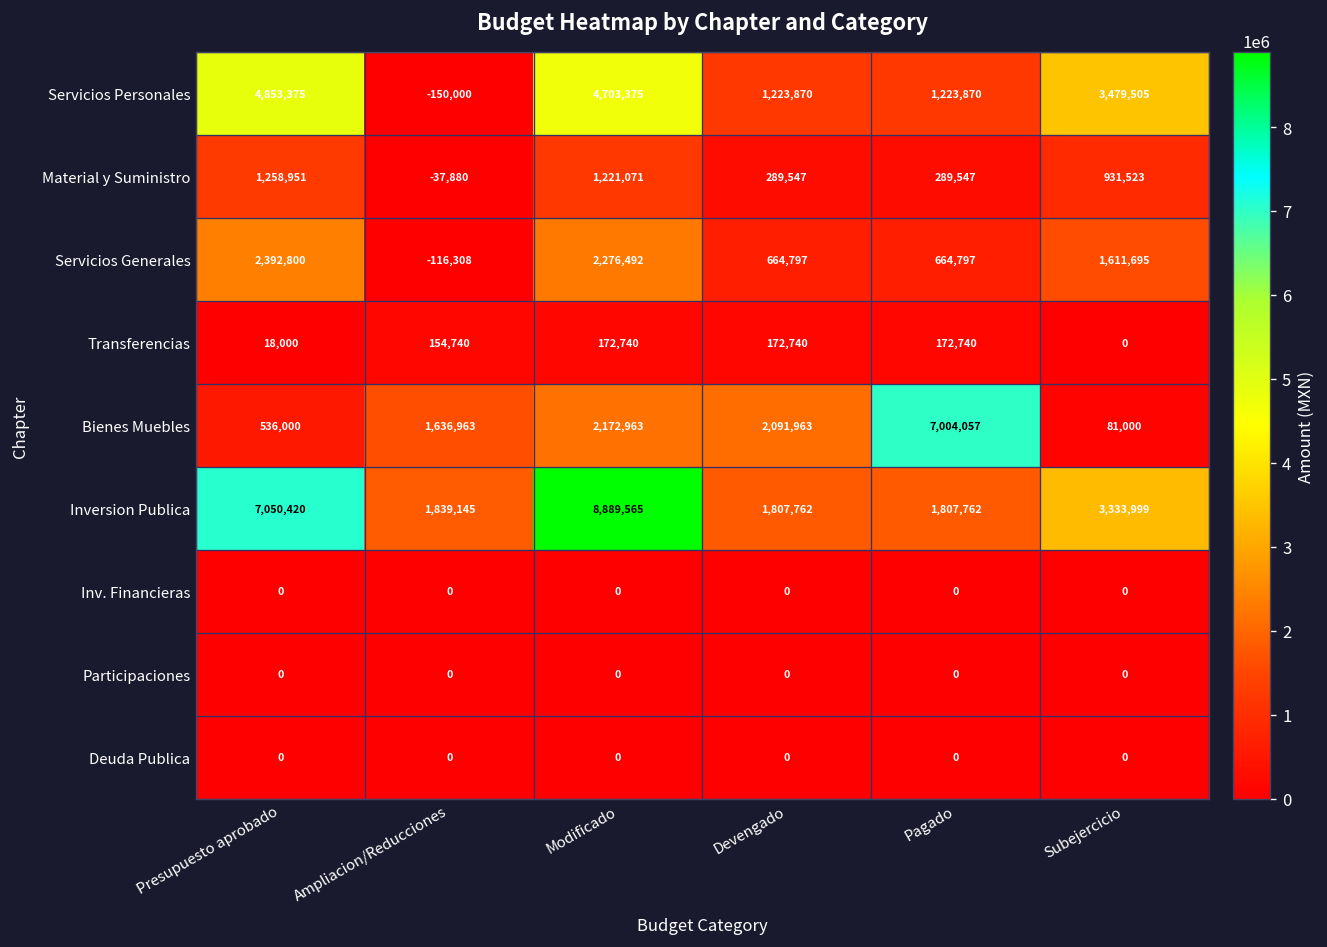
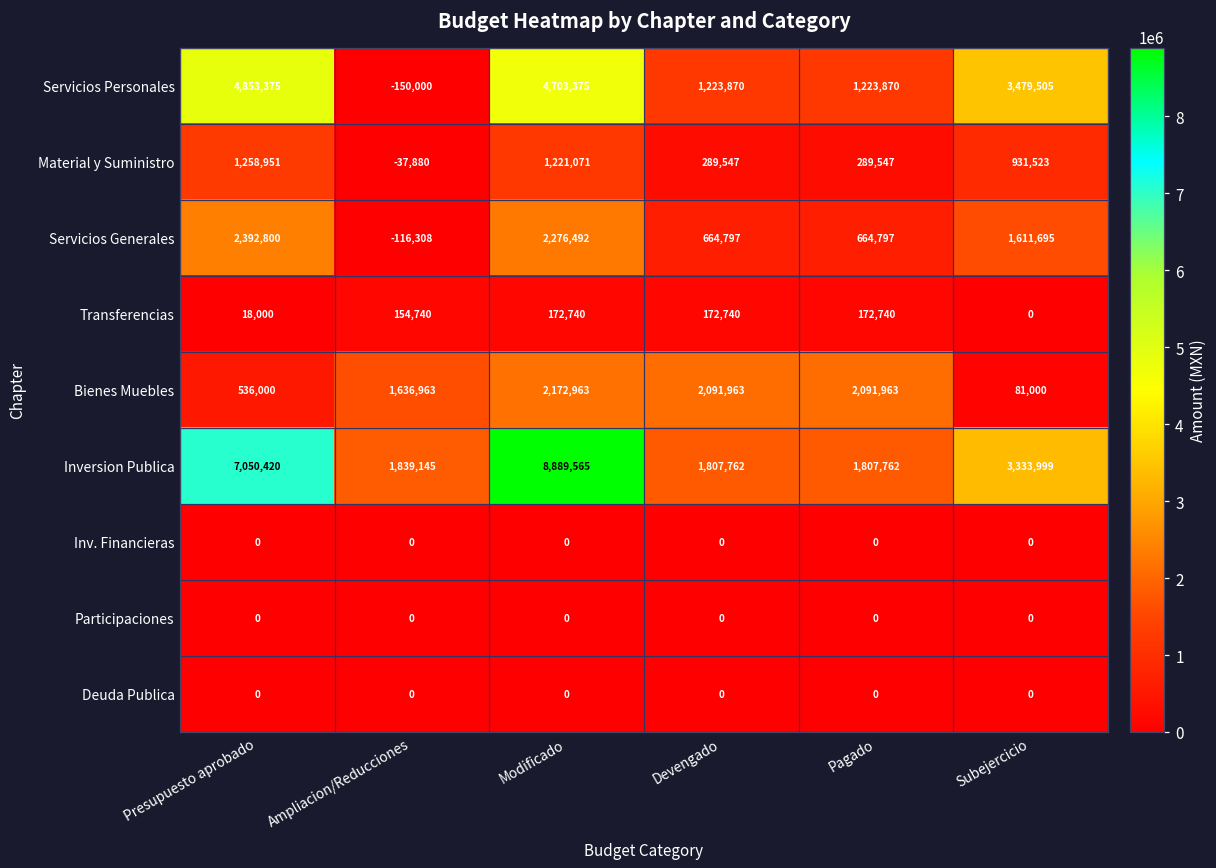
  {
    "Servicios Personales": {
      "Presupuesto aprobado": "4,853,375",
      "Ampliacion/Reducciones": "-150,000",
      "Modificado": "4,703,375",
      "Devengado": "1,223,870",
      "Pagado": "1,223,870",
      "Subejercicio": "3,479,505"
    },
    "Material y Suministro": {
      "Presupuesto aprobado": "1,258,951",
      "Ampliacion/Reducciones": "-37,880",
      "Modificado": "1,221,071",
      "Devengado": "289,547",
      "Pagado": "289,547",
      "Subejercicio": "931,523"
    },
    "Servicios Generales": {
      "Presupuesto aprobado": "2,392,800",
      "Ampliacion/Reducciones": "-116,308",
      "Modificado": "2,276,492",
      "Devengado": "664,797",
      "Pagado": "664,797",
      "Subejercicio": "1,611,695"
    },
    "Transferencias": {
      "Presupuesto aprobado": "18,000",
      "Ampliacion/Reducciones": "154,740",
      "Modificado": "172,740",
      "Devengado": "172,740",
      "Pagado": "172,740",
      "Subejercicio": "0"
    },
    "Bienes Muebles": {
      "Presupuesto aprobado": "536,000",
      "Ampliacion/Reducciones": "1,636,963",
      "Modificado": "2,172,963",
      "Devengado": "2,091,963",
-     "Pagado": "7,004,057",
+     "Pagado": "2,091,963",
      "Subejercicio": "81,000"
    },
    "Inversion Publica": {
      "Presupuesto aprobado": "7,050,420",
      "Ampliacion/Reducciones": "1,839,145",
      "Modificado": "8,889,565",
      "Devengado": "1,807,762",
      "Pagado": "1,807,762",
      "Subejercicio": "3,333,999"
    },
    "Inv. Financieras": {
      "Presupuesto aprobado": "0",
      "Ampliacion/Reducciones": "0",
      "Modificado": "0",
      "Devengado": "0",
      "Pagado": "0",
      "Subejercicio": "0"
    },
    "Participaciones": {
      "Presupuesto aprobado": "0",
      "Ampliacion/Reducciones": "0",
      "Modificado": "0",
      "Devengado": "0",
      "Pagado": "0",
      "Subejercicio": "0"
    },
    "Deuda Publica": {
      "Presupuesto aprobado": "0",
      "Ampliacion/Reducciones": "0",
      "Modificado": "0",
      "Devengado": "0",
      "Pagado": "0",
      "Subejercicio": "0"
    }
  }
